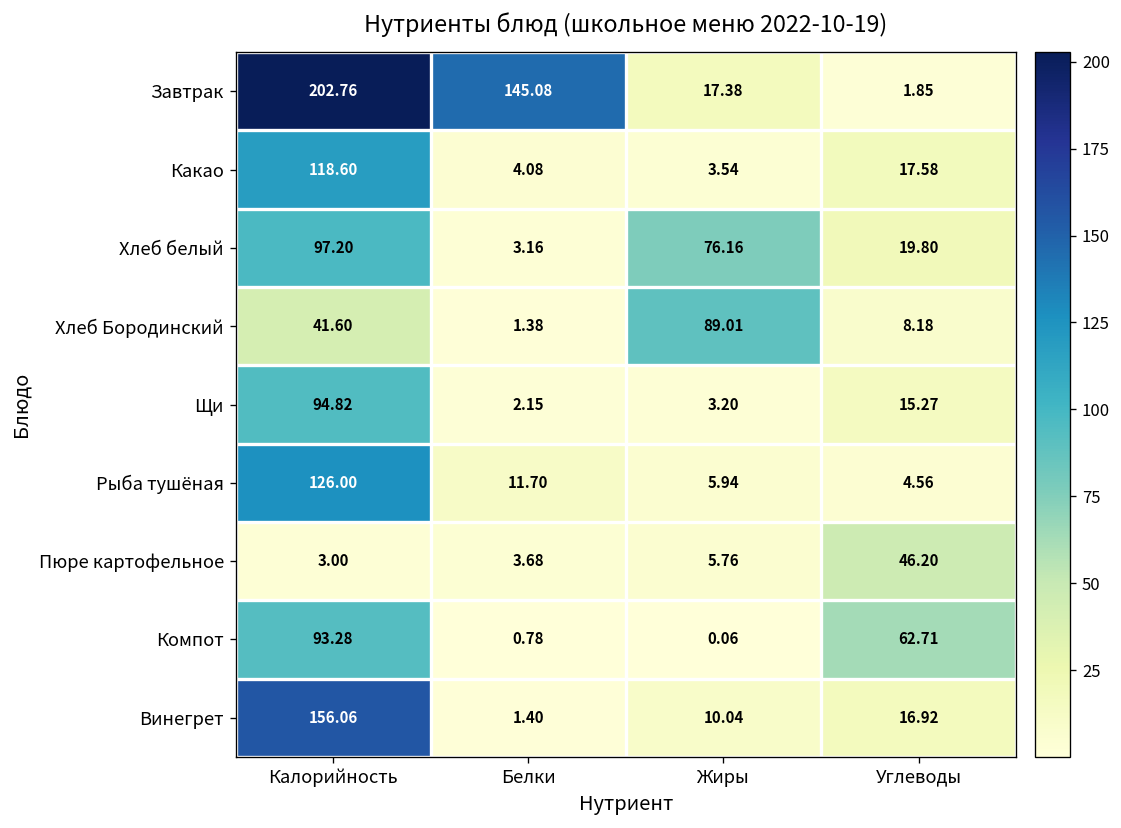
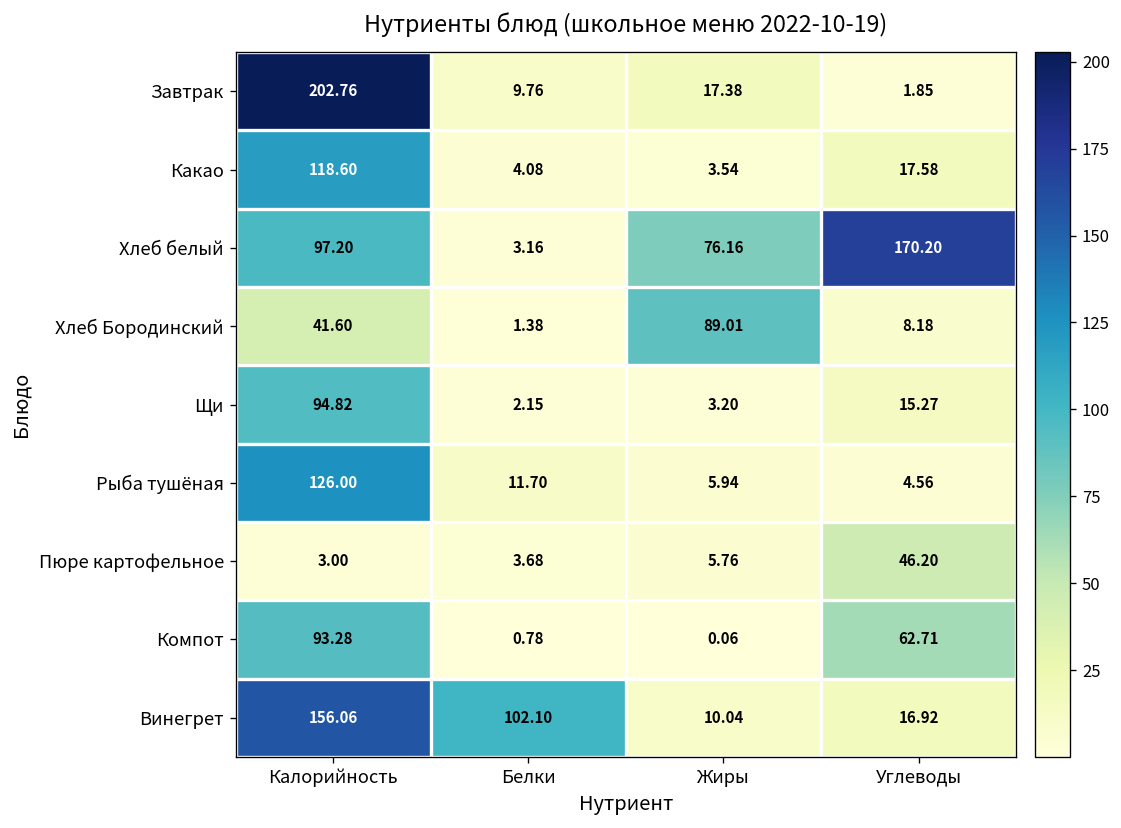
  {
    "Завтрак": {
      "Калорийность": 202.76,
-     "Белки": 145.08,
+     "Белки": 9.76,
      "Жиры": 17.38,
      "Углеводы": 1.85
    },
    "Какао": {
      "Калорийность": 118.60,
      "Белки": 4.08,
      "Жиры": 3.54,
      "Углеводы": 17.58
    },
    "Хлеб белый": {
      "Калорийность": 97.20,
      "Белки": 3.16,
      "Жиры": 76.16,
-     "Углеводы": 19.80
+     "Углеводы": 170.20
    },
    "Хлеб Бородинский": {
      "Калорийность": 41.60,
      "Белки": 1.38,
      "Жиры": 89.01,
      "Углеводы": 8.18
    },
    "Щи": {
      "Калорийность": 94.82,
      "Белки": 2.15,
      "Жиры": 3.20,
      "Углеводы": 15.27
    },
    "Рыба тушёная": {
      "Калорийность": 126.00,
      "Белки": 11.70,
      "Жиры": 5.94,
      "Углеводы": 4.56
    },
    "Пюре картофельное": {
      "Калорийность": 3.00,
      "Белки": 3.68,
      "Жиры": 5.76,
      "Углеводы": 46.20
    },
    "Компот": {
      "Калорийность": 93.28,
      "Белки": 0.78,
      "Жиры": 0.06,
      "Углеводы": 62.71
    },
    "Винегрет": {
      "Калорийность": 156.06,
-     "Белки": 1.40,
+     "Белки": 102.10,
      "Жиры": 10.04,
      "Углеводы": 16.92
    }
  }
